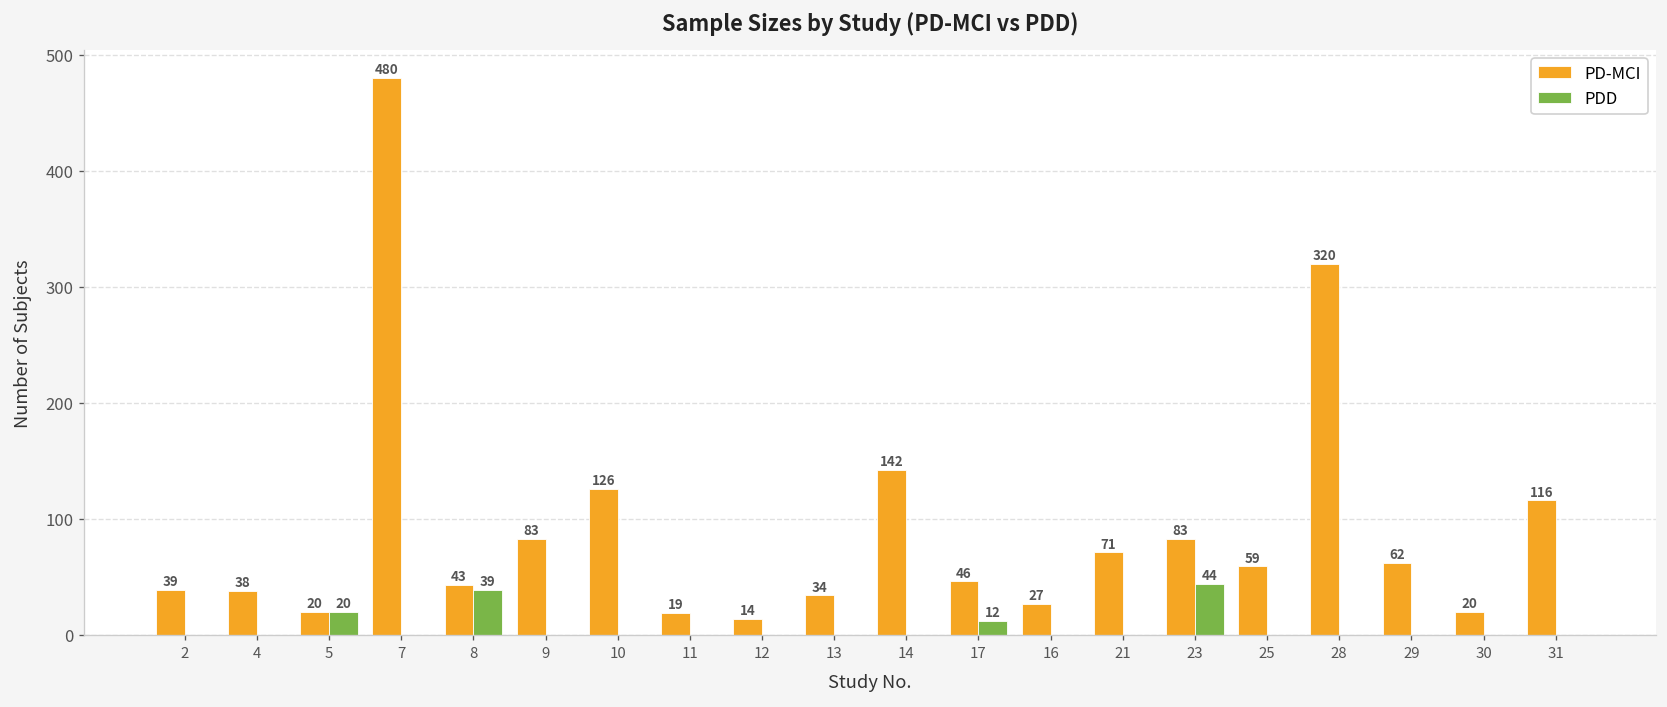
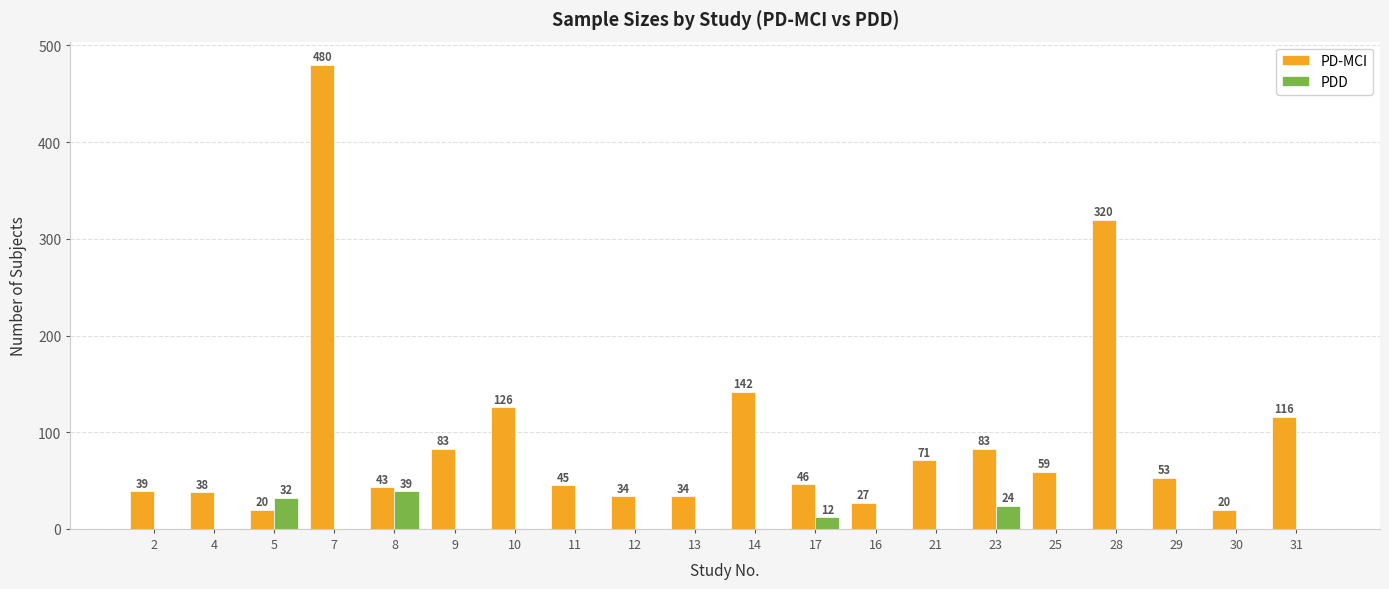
  {
    "PD-MCI": {
      "2": 39,
      "4": 38,
      "5": 20,
      "7": 480,
      "8": 43,
      "9": 83,
      "10": 126,
-     "11": 19,
-     "12": 14,
+     "11": 45,
+     "12": 34,
      "13": 34,
      "14": 142,
      "17": 46,
      "16": 27,
      "21": 71,
      "23": 83,
      "25": 59,
      "28": 320,
-     "29": 62,
+     "29": 53,
      "30": 20,
      "31": 116
    },
    "PDD": {
-     "5": 20,
+     "5": 32,
      "8": 39,
      "17": 12,
-     "23": 44
+     "23": 24
    }
  }
